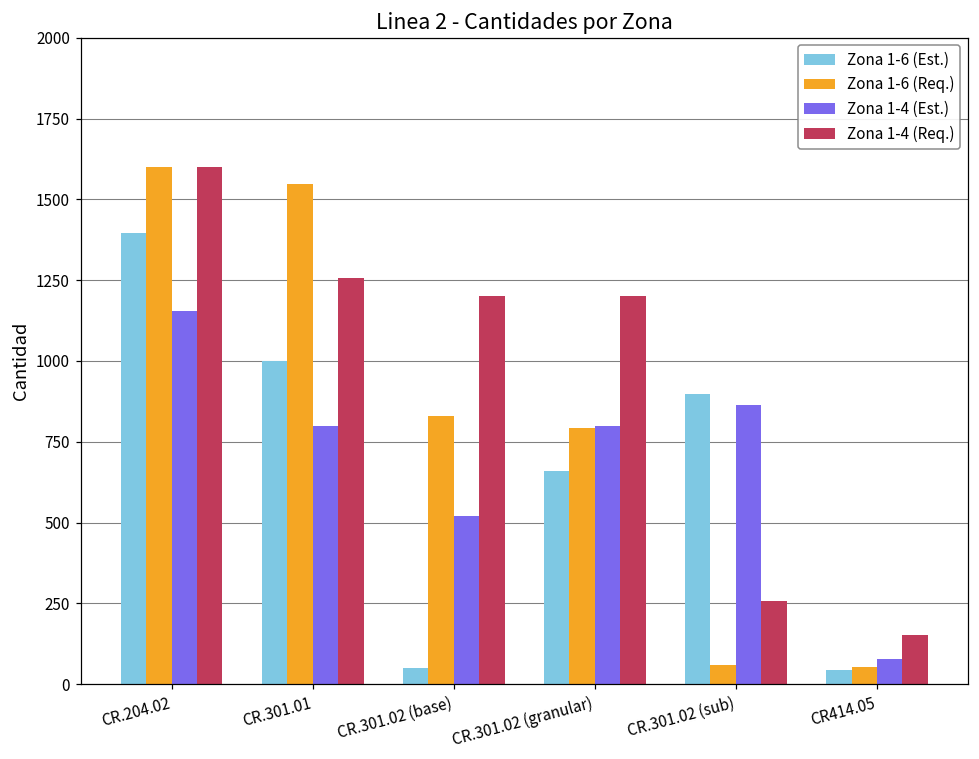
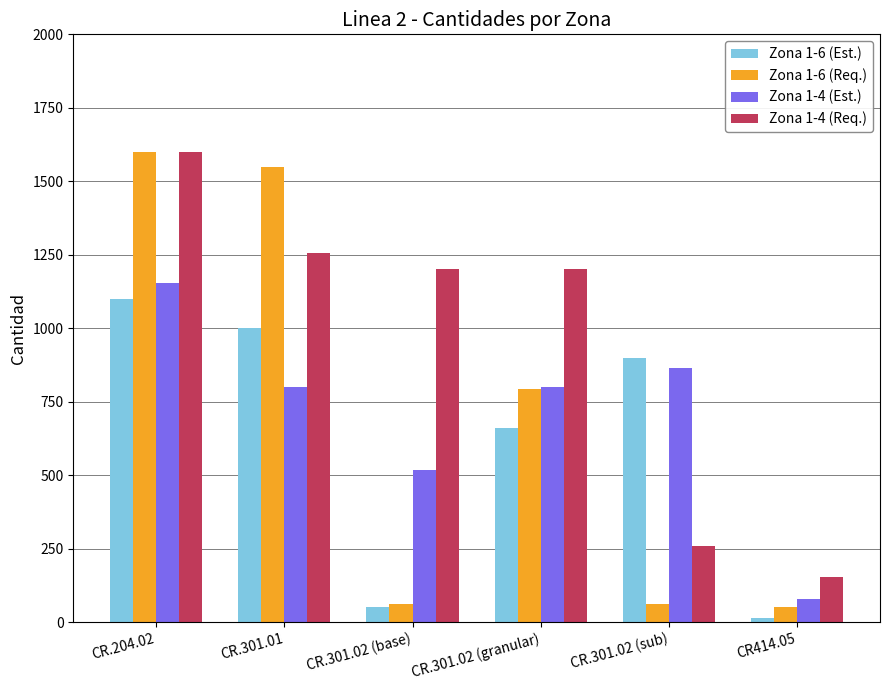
  {
    "Zona 1-6 (Est.)": {
-     "CR.204.02": 1400,
+     "CR.204.02": 1100,
      "CR.301.01": 1000,
      "CR.301.02 (base)": 50,
      "CR.301.02 (granular)": 660,
      "CR.301.02 (sub)": 900,
-     "CR414.05": 40
+     "CR414.05": 10
    },
    "Zona 1-6 (Req.)": {
      "CR.204.02": 1600,
      "CR.301.01": 1550,
-     "CR.301.02 (base)": 830,
+     "CR.301.02 (base)": 60,
      "CR.301.02 (granular)": 790,
      "CR.301.02 (sub)": 60,
      "CR414.05": 50
    },
    "Zona 1-4 (Est.)": {
      "CR.204.02": 1150,
      "CR.301.01": 800,
      "CR.301.02 (base)": 520,
      "CR.301.02 (granular)": 800,
      "CR.301.02 (sub)": 870,
      "CR414.05": 80
    },
    "Zona 1-4 (Req.)": {
      "CR.204.02": 1600,
      "CR.301.01": 1260,
      "CR.301.02 (base)": 1200,
      "CR.301.02 (granular)": 1200,
      "CR.301.02 (sub)": 260,
      "CR414.05": 150
    }
  }
